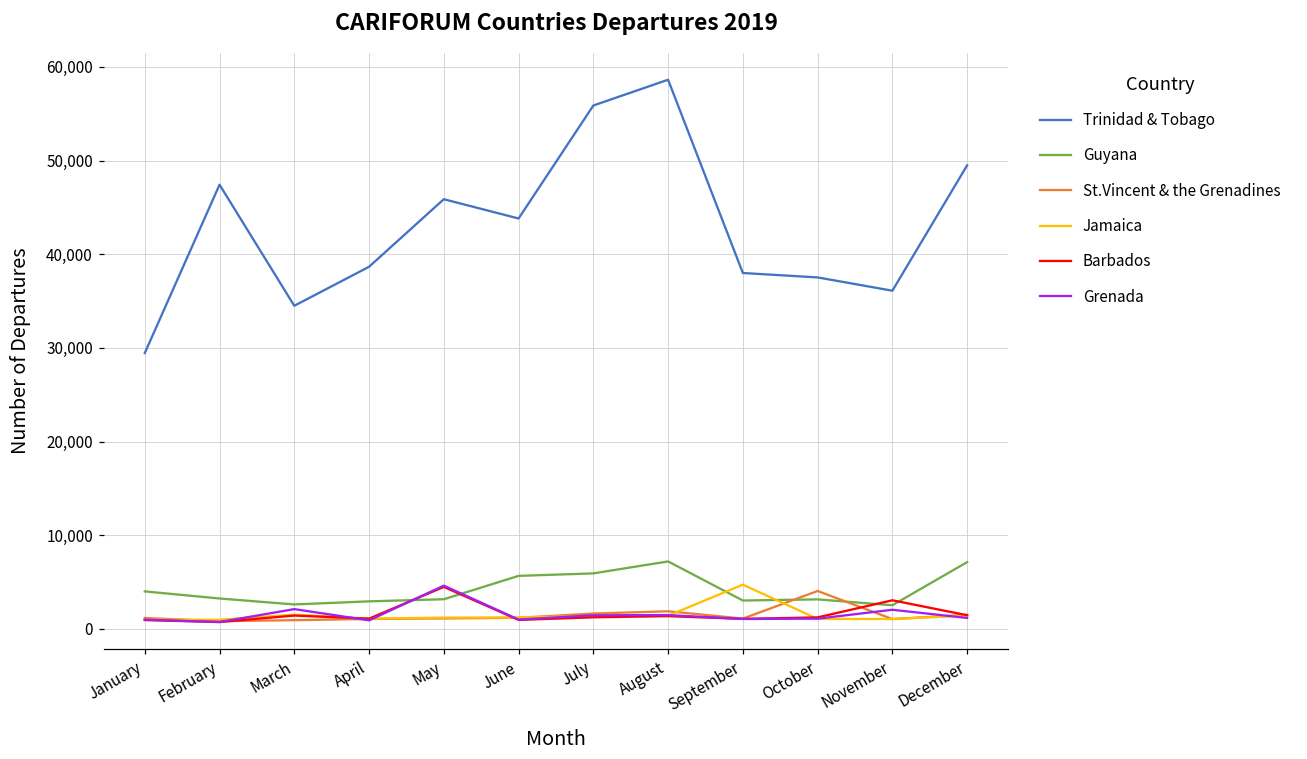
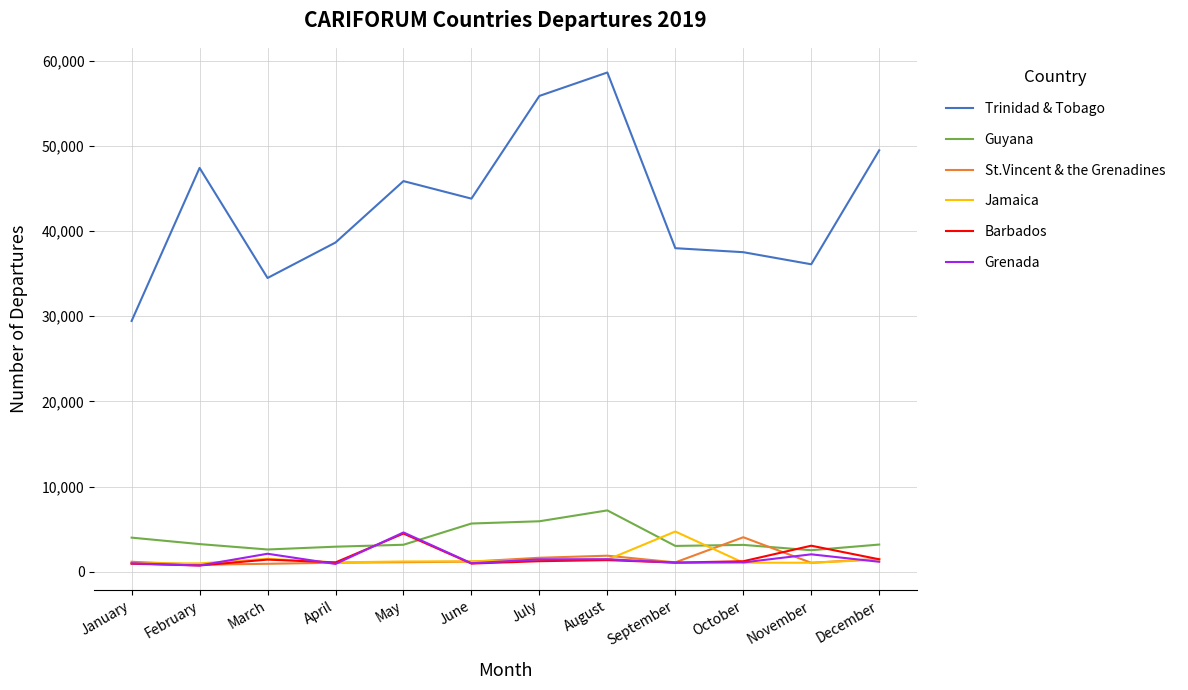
  {
    "Trinidad & Tobago": {
      "January": "29,000",
      "February": "47,000",
      "March": "34,000",
      "April": "39,000",
      "May": "46,000",
      "June": "44,000",
      "July": "56,000",
      "August": "59,000",
      "September": "38,000",
      "October": "38,000",
      "November": "36,000",
      "December": "49,000"
    },
    "Guyana": {
      "January": "4,000",
      "February": "3,000",
      "March": "3,000",
      "April": "3,000",
      "May": "3,000",
      "June": "6,000",
      "July": "6,000",
      "August": "7,000",
      "September": "3,000",
      "October": "3,000",
      "November": "3,000",
-     "December": "7,000"
+     "December": "3,000"
    },
    "St.Vincent & the Grenadines": {
      "March": "1,000",
      "August": "2,000",
      "October": "4,000"
    },
    "Jamaica": {
      "September": "5,000"
    },
    "Barbados": {
      "November": "3,000"
    },
    "Grenada": {
      "March": "2,000",
      "November": "2,000"
    }
  }
